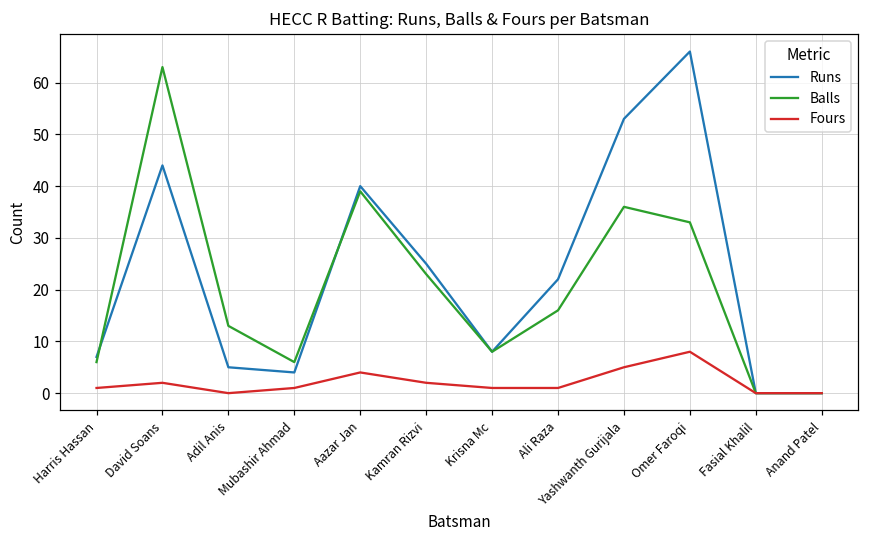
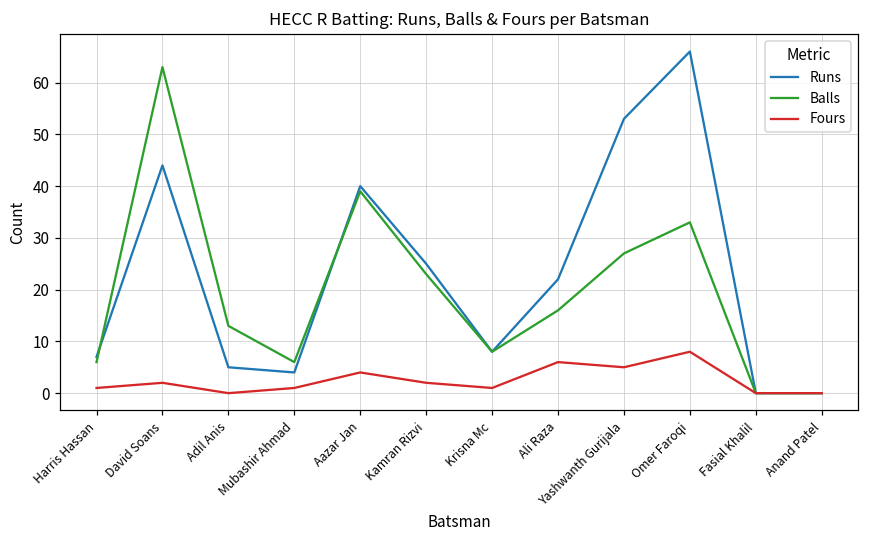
  {
    "Runs": {
      "Harris Hassan": 7,
      "David Soans": 44,
      "Adil Anis": 5,
      "Mubashir Ahmad": 4,
      "Aazar Jan": 40,
      "Kamran Rizvi": 25,
      "Ali Raza": 22,
      "Yashwanth Gurijala": 53,
      "Omer Faroqi": 66
    },
    "Balls": {
      "Harris Hassan": 6,
      "David Soans": 63,
      "Adil Anis": 13,
      "Mubashir Ahmad": 6,
      "Aazar Jan": 39,
      "Kamran Rizvi": 23,
      "Ali Raza": 16,
-     "Yashwanth Gurijala": 36,
+     "Yashwanth Gurijala": 27,
      "Omer Faroqi": 33
    },
    "Fours": {
      "Harris Hassan": 1,
      "David Soans": 2,
      "Adil Anis": 0,
      "Mubashir Ahmad": 1,
      "Aazar Jan": 4,
      "Kamran Rizvi": 2,
      "Krisna Mc": 1,
-     "Ali Raza": 1,
+     "Ali Raza": 6,
      "Yashwanth Gurijala": 5,
      "Omer Faroqi": 8
    }
  }
